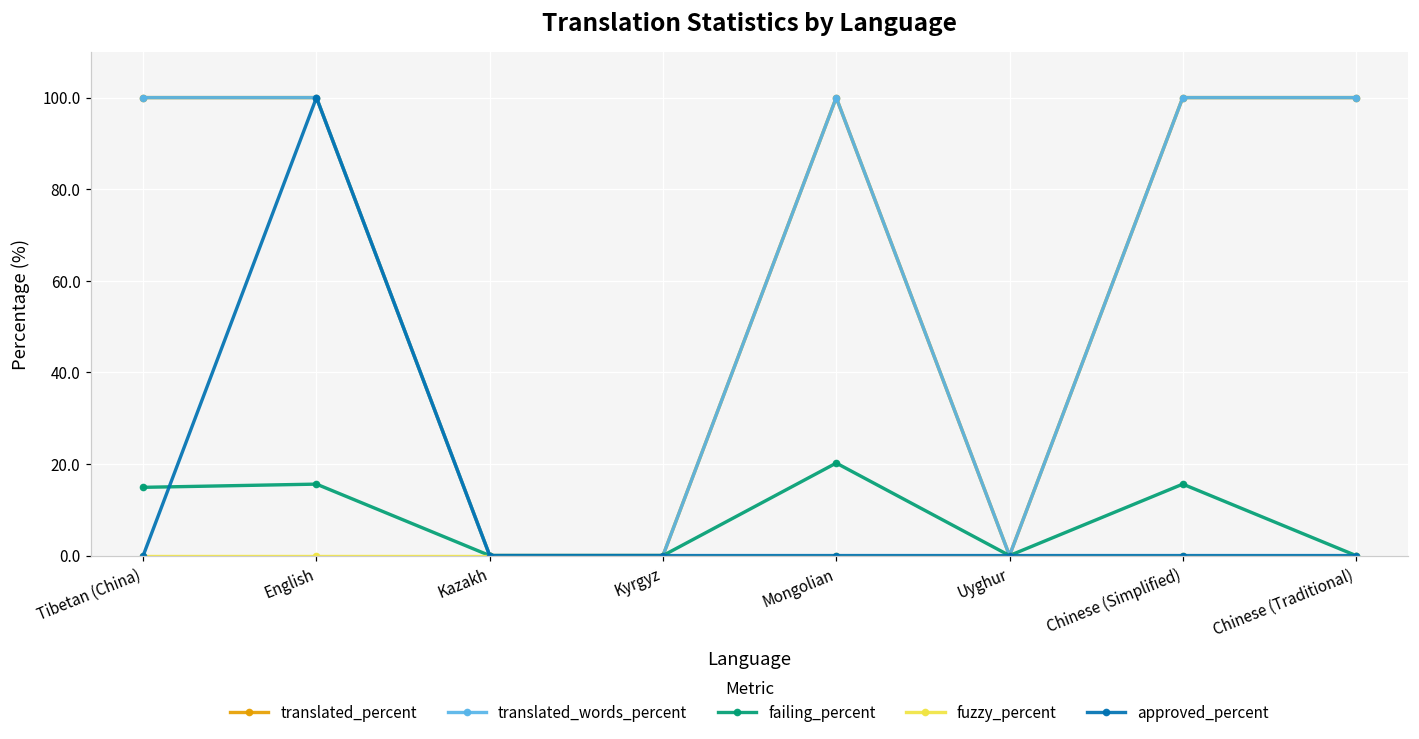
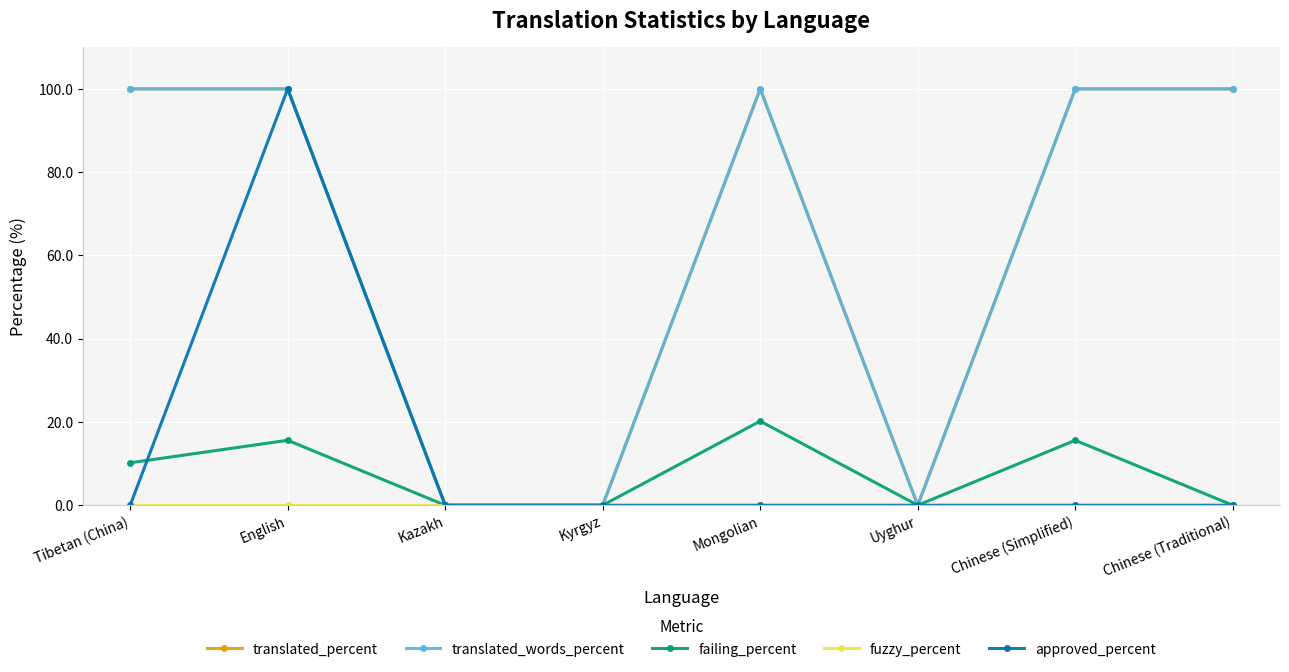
  {
    "translated_words_percent": {
      "Tibetan (China)": 100,
      "Mongolian": 100,
      "Chinese (Simplified)": 100,
      "Chinese (Traditional)": 100
    },
    "failing_percent": {
-     "Tibetan (China)": 15,
+     "Tibetan (China)": 10,
      "English": 16,
      "Mongolian": 20,
      "Chinese (Simplified)": 16
    },
    "fuzzy_percent": {
      "English": 0
    }
  }
